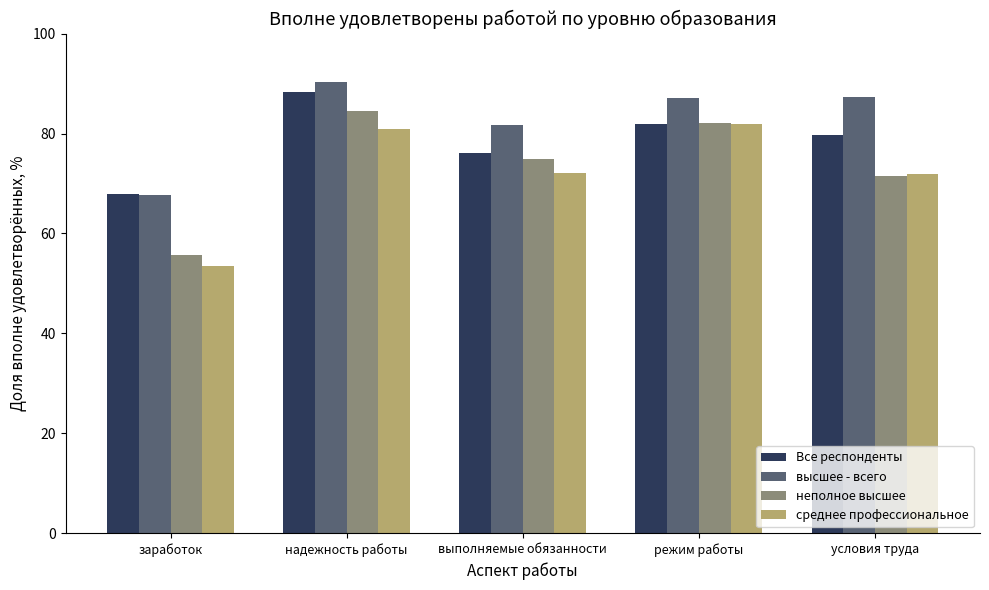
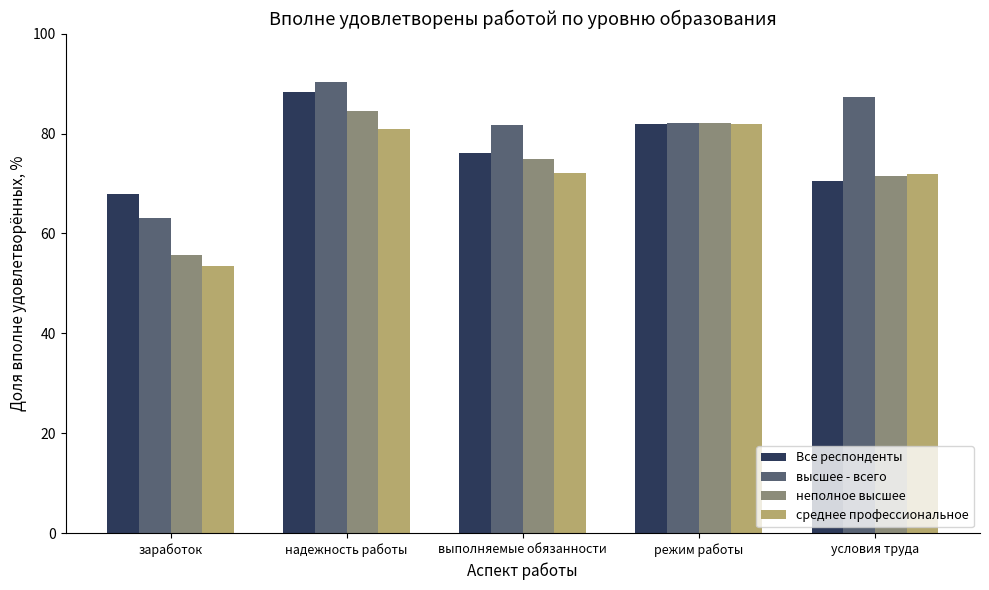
  {
    "Все респонденты": {
      "заработок": 68,
      "надежность работы": 88,
      "выполняемые обязанности": 76,
      "режим работы": 82,
-     "условия труда": 80
+     "условия труда": 70
    },
    "высшее - всего": {
-     "заработок": 68,
+     "заработок": 63,
      "надежность работы": 90,
      "выполняемые обязанности": 82,
-     "режим работы": 87,
+     "режим работы": 82,
      "условия труда": 87
    }
  }
